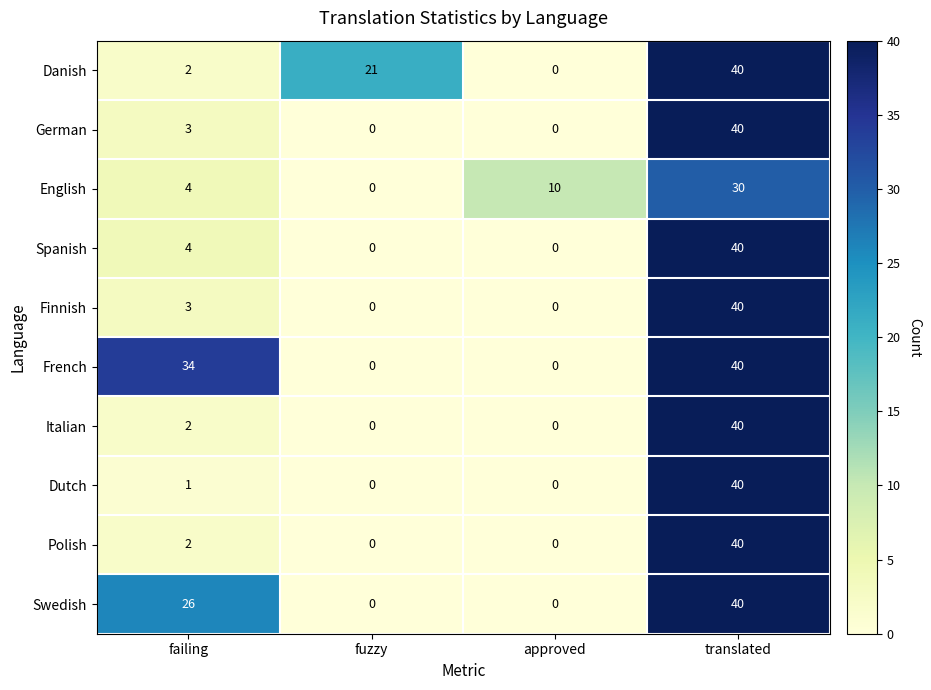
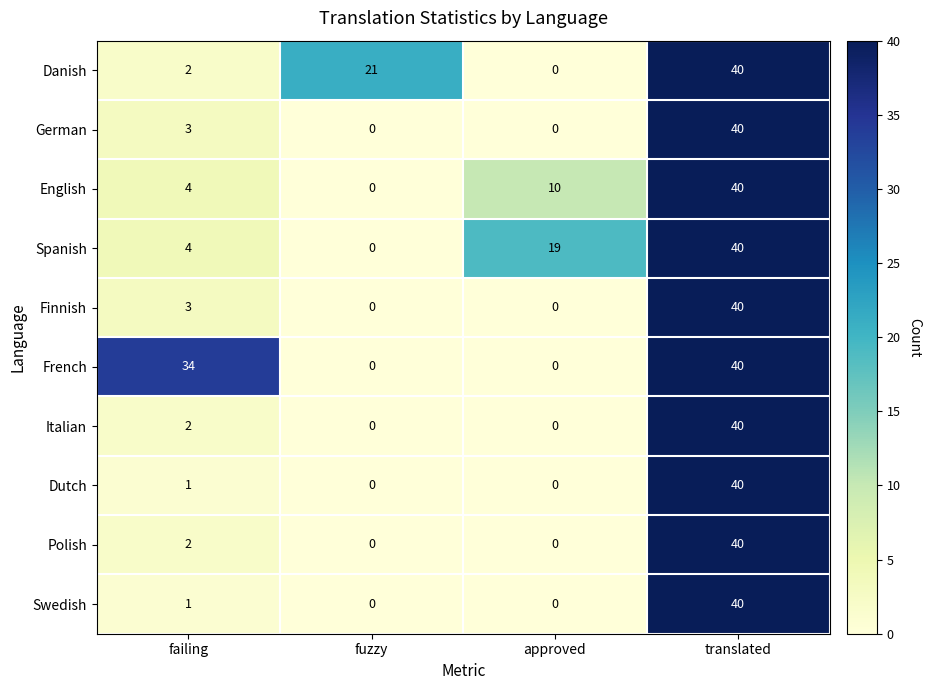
  {
    "Danish": {
      "failing": 2,
      "fuzzy": 21,
      "approved": 0,
      "translated": 40
    },
    "German": {
      "failing": 3,
      "fuzzy": 0,
      "approved": 0,
      "translated": 40
    },
    "English": {
      "failing": 4,
      "fuzzy": 0,
      "approved": 10,
-     "translated": 30
+     "translated": 40
    },
    "Spanish": {
      "failing": 4,
      "fuzzy": 0,
-     "approved": 0,
+     "approved": 19,
      "translated": 40
    },
    "Finnish": {
      "failing": 3,
      "fuzzy": 0,
      "approved": 0,
      "translated": 40
    },
    "French": {
      "failing": 34,
      "fuzzy": 0,
      "approved": 0,
      "translated": 40
    },
    "Italian": {
      "failing": 2,
      "fuzzy": 0,
      "approved": 0,
      "translated": 40
    },
    "Dutch": {
      "failing": 1,
      "fuzzy": 0,
      "approved": 0,
      "translated": 40
    },
    "Polish": {
      "failing": 2,
      "fuzzy": 0,
      "approved": 0,
      "translated": 40
    },
    "Swedish": {
-     "failing": 26,
+     "failing": 1,
      "fuzzy": 0,
      "approved": 0,
      "translated": 40
    }
  }
